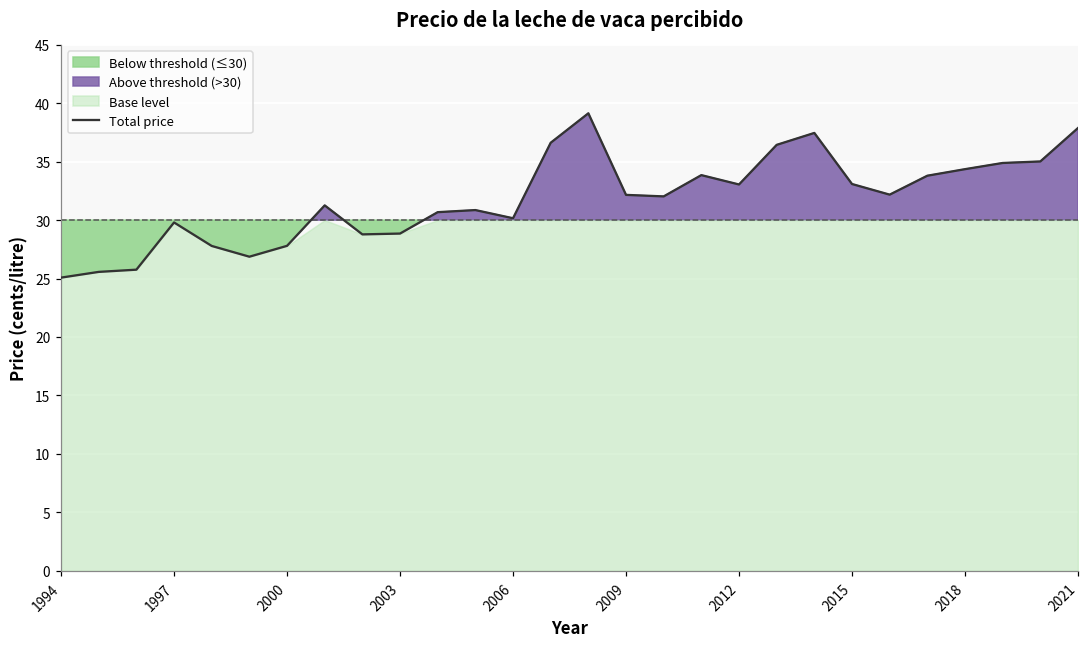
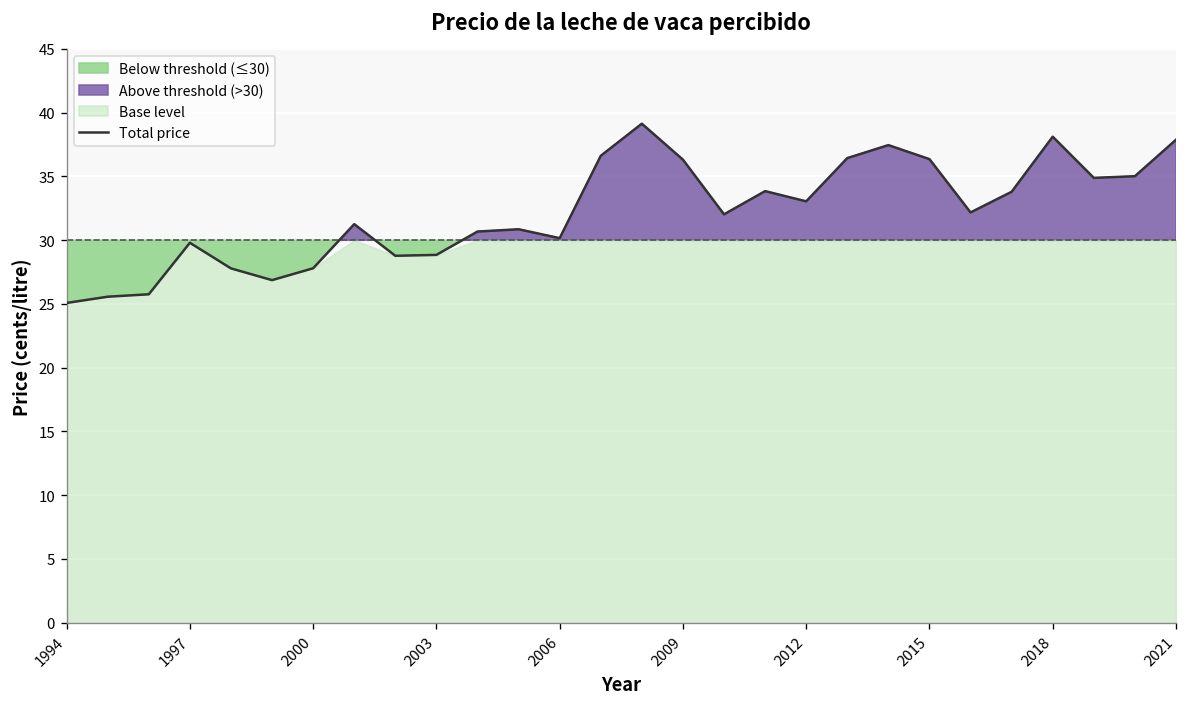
  {
    "Total price": {
-     "2009": 32.2,
+     "2009": 36.3,
      "2012": 33.1,
-     "2015": 33.1,
-     "2018": 34.4,
+     "2015": 36.4,
+     "2018": 38.1,
      "2021": 37.9
    },
    "Base level": {
      "2009": 30.0,
      "2012": 30.0,
      "2015": 30.0,
      "2018": 30.0,
      "2021": 30.0
    }
  }
